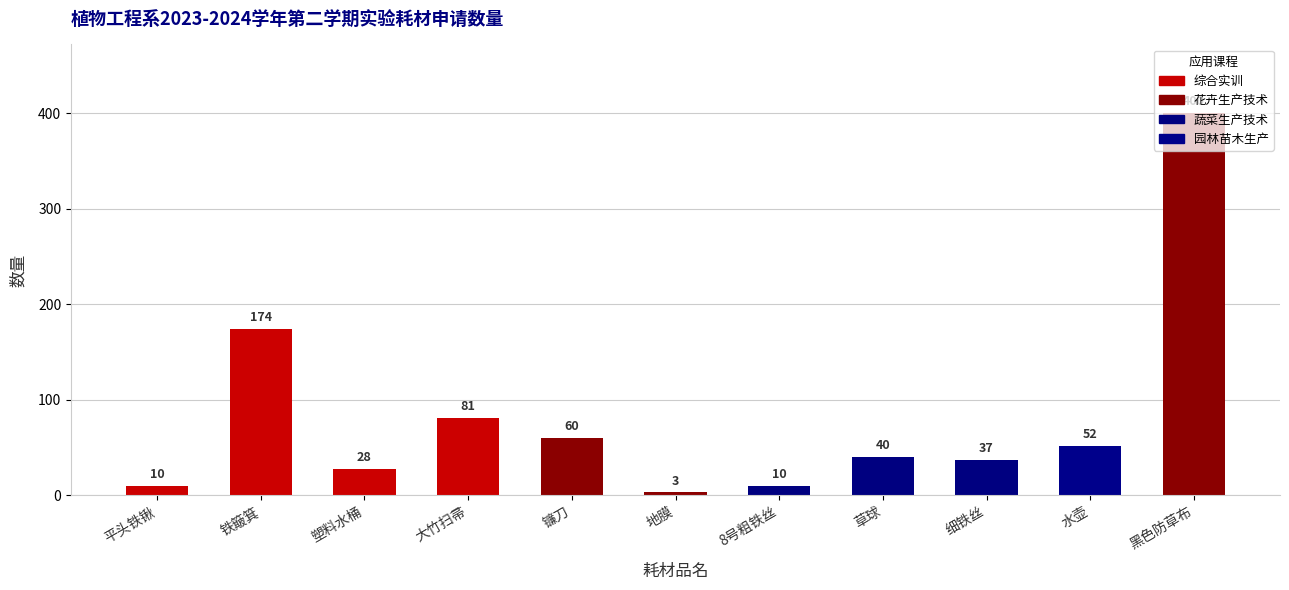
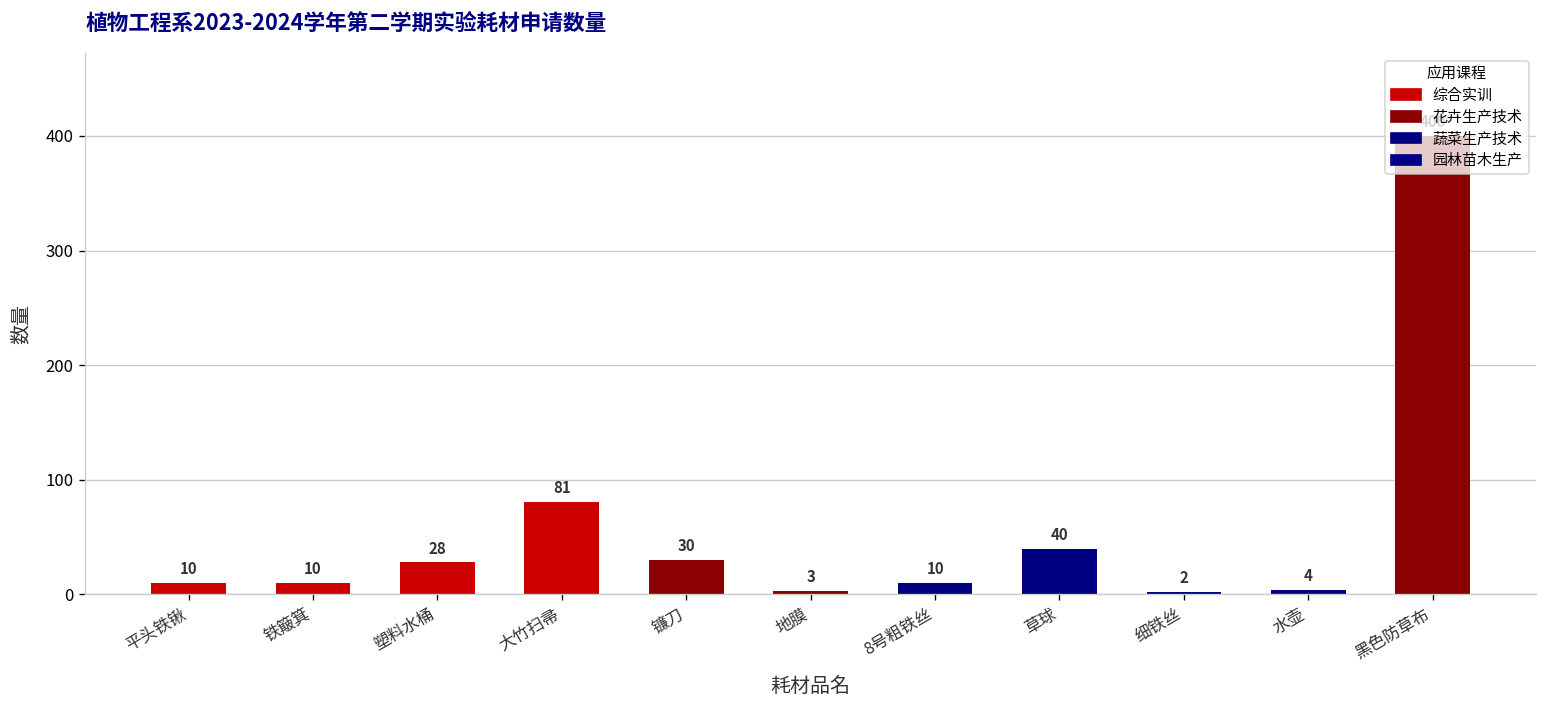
  {
    "平头铁锹": 10,
-   "铁簸箕": 174,
+   "铁簸箕": 10,
    "塑料水桶": 28,
    "大竹扫帚": 81,
-   "镰刀": 60,
+   "镰刀": 30,
    "地膜": 3,
    "8号粗铁丝": 10,
    "草球": 40,
-   "细铁丝": 37,
-   "水壶": 52
+   "细铁丝": 2,
+   "水壶": 4
  }
